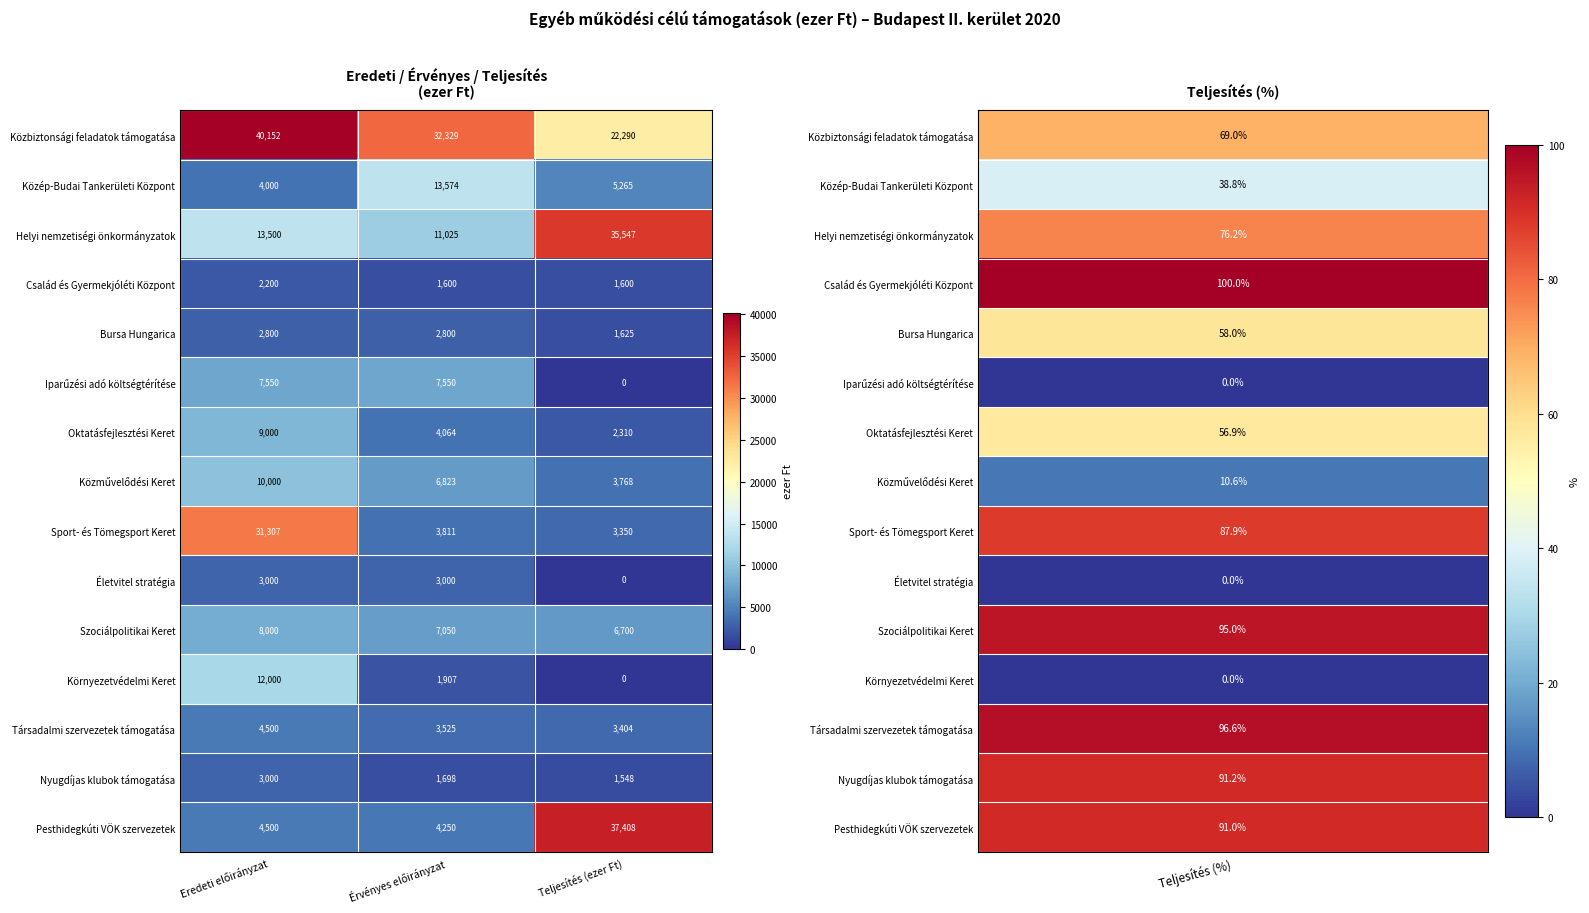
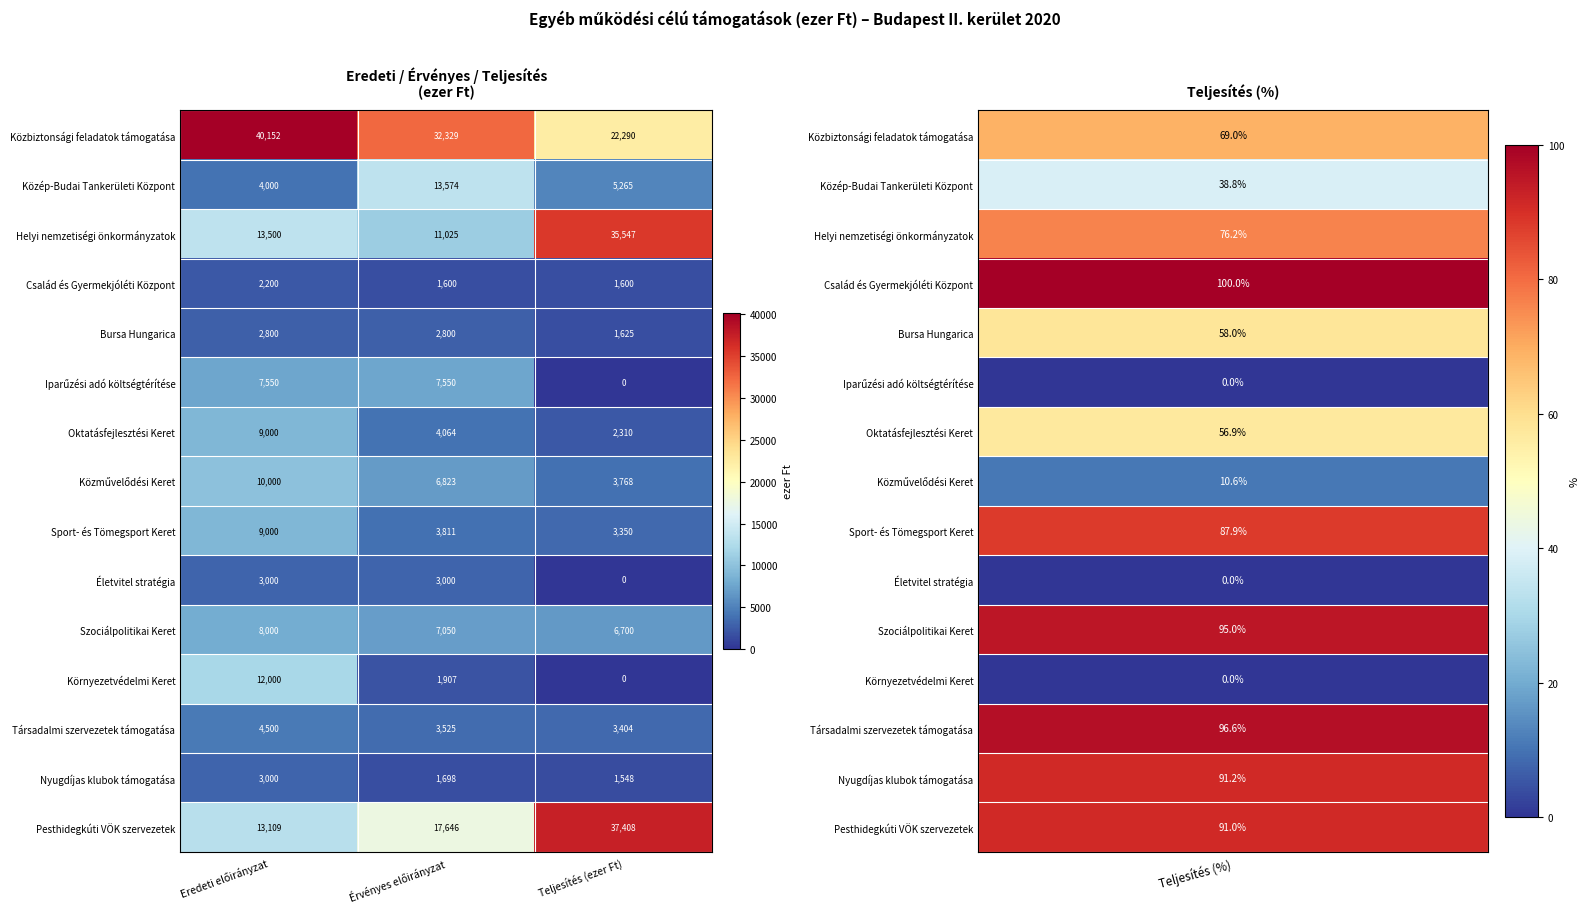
  {
    "Eredeti / Érvényes / Teljesítés (ezer Ft)": {
      "Közbiztonsági feladatok támogatása": {
        "Eredeti előirányzat": "40,152",
        "Érvényes előirányzat": "32,329",
        "Teljesítés (ezer Ft)": "22,290"
      },
      "Közép-Budai Tankerületi Központ": {
        "Eredeti előirányzat": "4,000",
        "Érvényes előirányzat": "13,574",
        "Teljesítés (ezer Ft)": "5,265"
      },
      "Helyi nemzetiségi önkormányzatok": {
        "Eredeti előirányzat": "13,500",
        "Érvényes előirányzat": "11,025",
        "Teljesítés (ezer Ft)": "35,547"
      },
      "Család és Gyermekjóléti Központ": {
        "Eredeti előirányzat": "2,200",
        "Érvényes előirányzat": "1,600",
        "Teljesítés (ezer Ft)": "1,600"
      },
      "Bursa Hungarica": {
        "Eredeti előirányzat": "2,800",
        "Érvényes előirányzat": "2,800",
        "Teljesítés (ezer Ft)": "1,625"
      },
      "Iparűzési adó költségtérítése": {
        "Eredeti előirányzat": "7,550",
        "Érvényes előirányzat": "7,550",
        "Teljesítés (ezer Ft)": "0"
      },
      "Oktatásfejlesztési Keret": {
        "Eredeti előirányzat": "9,000",
        "Érvényes előirányzat": "4,064",
        "Teljesítés (ezer Ft)": "2,310"
      },
      "Közművelődési Keret": {
        "Eredeti előirányzat": "10,000",
        "Érvényes előirányzat": "6,823",
        "Teljesítés (ezer Ft)": "3,768"
      },
      "Sport- és Tömegsport Keret": {
-       "Eredeti előirányzat": "31,307",
+       "Eredeti előirányzat": "9,000",
        "Érvényes előirányzat": "3,811",
        "Teljesítés (ezer Ft)": "3,350"
      },
      "Életvitel stratégia": {
        "Eredeti előirányzat": "3,000",
        "Érvényes előirányzat": "3,000",
        "Teljesítés (ezer Ft)": "0"
      },
      "Szociálpolitikai Keret": {
        "Eredeti előirányzat": "8,000",
        "Érvényes előirányzat": "7,050",
        "Teljesítés (ezer Ft)": "6,700"
      },
      "Környezetvédelmi Keret": {
        "Eredeti előirányzat": "12,000",
        "Érvényes előirányzat": "1,907",
        "Teljesítés (ezer Ft)": "0"
      },
      "Társadalmi szervezetek támogatása": {
        "Eredeti előirányzat": "4,500",
        "Érvényes előirányzat": "3,525",
        "Teljesítés (ezer Ft)": "3,404"
      },
      "Nyugdíjas klubok támogatása": {
        "Eredeti előirányzat": "3,000",
        "Érvényes előirányzat": "1,698",
        "Teljesítés (ezer Ft)": "1,548"
      },
      "Pesthidegkúti VÖK szervezetek": {
-       "Eredeti előirányzat": "4,500",
-       "Érvényes előirányzat": "4,250",
+       "Eredeti előirányzat": "13,109",
+       "Érvényes előirányzat": "17,646",
        "Teljesítés (ezer Ft)": "37,408"
      }
    },
    "Teljesítés (%)": {
      "Közbiztonsági feladatok támogatása": {
        "Teljesítés (%)": "69.0%"
      },
      "Közép-Budai Tankerületi Központ": {
        "Teljesítés (%)": "38.8%"
      },
      "Helyi nemzetiségi önkormányzatok": {
        "Teljesítés (%)": "76.2%"
      },
      "Család és Gyermekjóléti Központ": {
        "Teljesítés (%)": "100.0%"
      },
      "Bursa Hungarica": {
        "Teljesítés (%)": "58.0%"
      },
      "Iparűzési adó költségtérítése": {
        "Teljesítés (%)": "0.0%"
      },
      "Oktatásfejlesztési Keret": {
        "Teljesítés (%)": "56.9%"
      },
      "Közművelődési Keret": {
        "Teljesítés (%)": "10.6%"
      },
      "Sport- és Tömegsport Keret": {
        "Teljesítés (%)": "87.9%"
      },
      "Életvitel stratégia": {
        "Teljesítés (%)": "0.0%"
      },
      "Szociálpolitikai Keret": {
        "Teljesítés (%)": "95.0%"
      },
      "Környezetvédelmi Keret": {
        "Teljesítés (%)": "0.0%"
      },
      "Társadalmi szervezetek támogatása": {
        "Teljesítés (%)": "96.6%"
      },
      "Nyugdíjas klubok támogatása": {
        "Teljesítés (%)": "91.2%"
      },
      "Pesthidegkúti VÖK szervezetek": {
        "Teljesítés (%)": "91.0%"
      }
    }
  }
